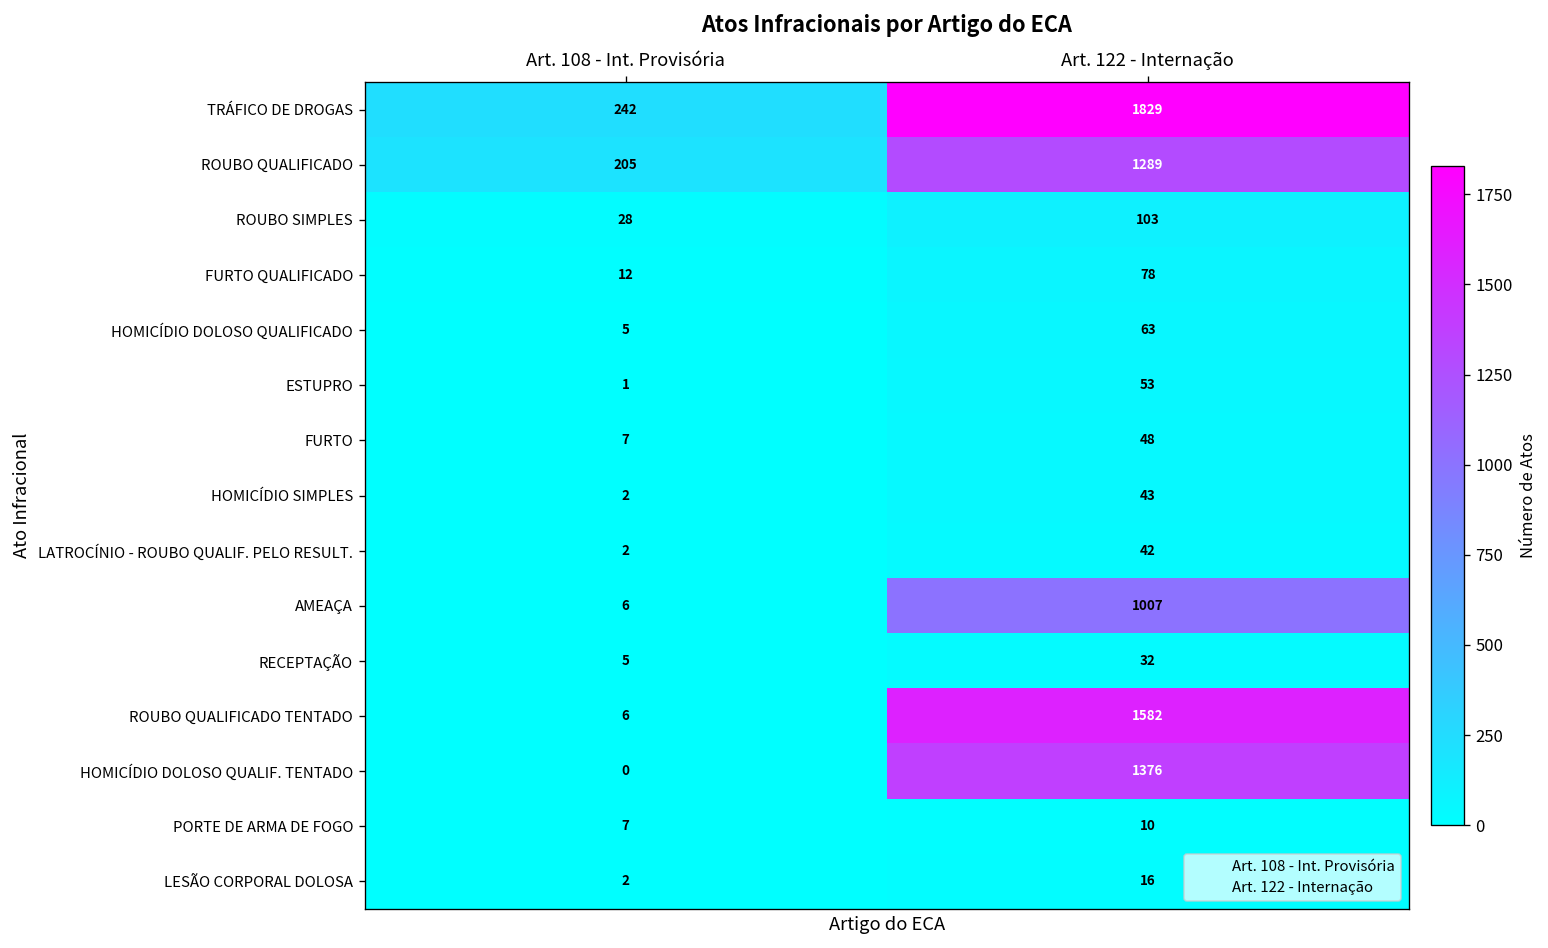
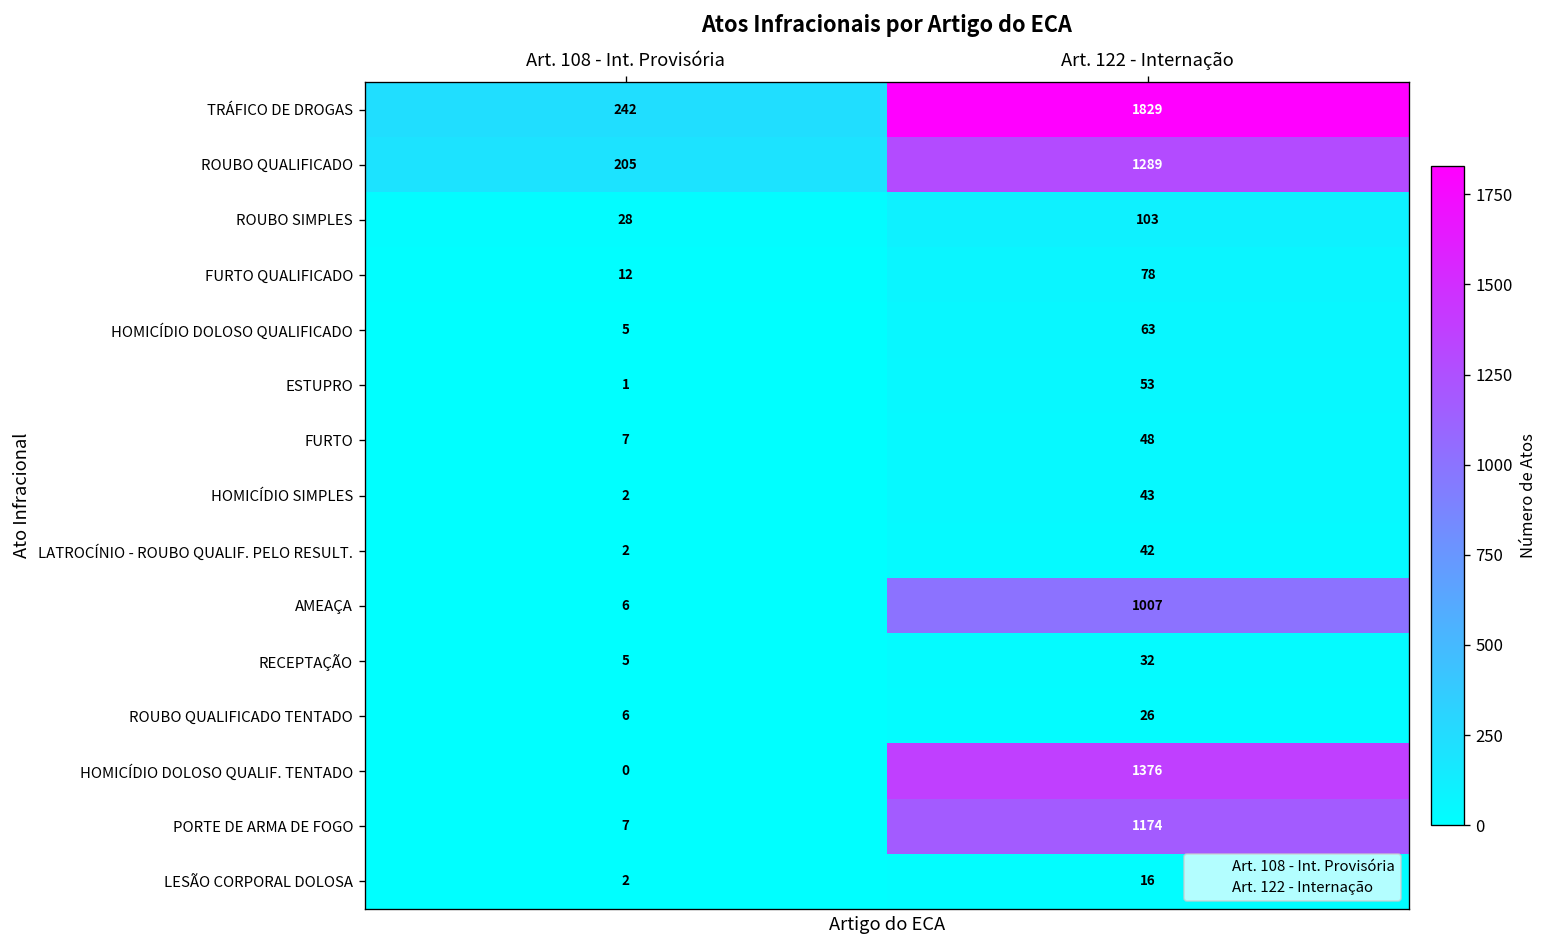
  {
    "TRÁFICO DE DROGAS": {
      "Art. 108 - Int. Provisória": 242,
      "Art. 122 - Internação": 1829
    },
    "ROUBO QUALIFICADO": {
      "Art. 108 - Int. Provisória": 205,
      "Art. 122 - Internação": 1289
    },
    "ROUBO SIMPLES": {
      "Art. 108 - Int. Provisória": 28,
      "Art. 122 - Internação": 103
    },
    "FURTO QUALIFICADO": {
      "Art. 108 - Int. Provisória": 12,
      "Art. 122 - Internação": 78
    },
    "HOMICÍDIO DOLOSO QUALIFICADO": {
      "Art. 108 - Int. Provisória": 5,
      "Art. 122 - Internação": 63
    },
    "ESTUPRO": {
      "Art. 108 - Int. Provisória": 1,
      "Art. 122 - Internação": 53
    },
    "FURTO": {
      "Art. 108 - Int. Provisória": 7,
      "Art. 122 - Internação": 48
    },
    "HOMICÍDIO SIMPLES": {
      "Art. 108 - Int. Provisória": 2,
      "Art. 122 - Internação": 43
    },
    "LATROCÍNIO - ROUBO QUALIF. PELO RESULT.": {
      "Art. 108 - Int. Provisória": 2,
      "Art. 122 - Internação": 42
    },
    "AMEAÇA": {
      "Art. 108 - Int. Provisória": 6,
      "Art. 122 - Internação": 1007
    },
    "RECEPTAÇÃO": {
      "Art. 108 - Int. Provisória": 5,
      "Art. 122 - Internação": 32
    },
    "ROUBO QUALIFICADO TENTADO": {
      "Art. 108 - Int. Provisória": 6,
-     "Art. 122 - Internação": 1582
+     "Art. 122 - Internação": 26
    },
    "HOMICÍDIO DOLOSO QUALIF. TENTADO": {
      "Art. 108 - Int. Provisória": 0,
      "Art. 122 - Internação": 1376
    },
    "PORTE DE ARMA DE FOGO": {
      "Art. 108 - Int. Provisória": 7,
-     "Art. 122 - Internação": 10
+     "Art. 122 - Internação": 1174
    },
    "LESÃO CORPORAL DOLOSA": {
      "Art. 108 - Int. Provisória": 2,
      "Art. 122 - Internação": 16
    }
  }
